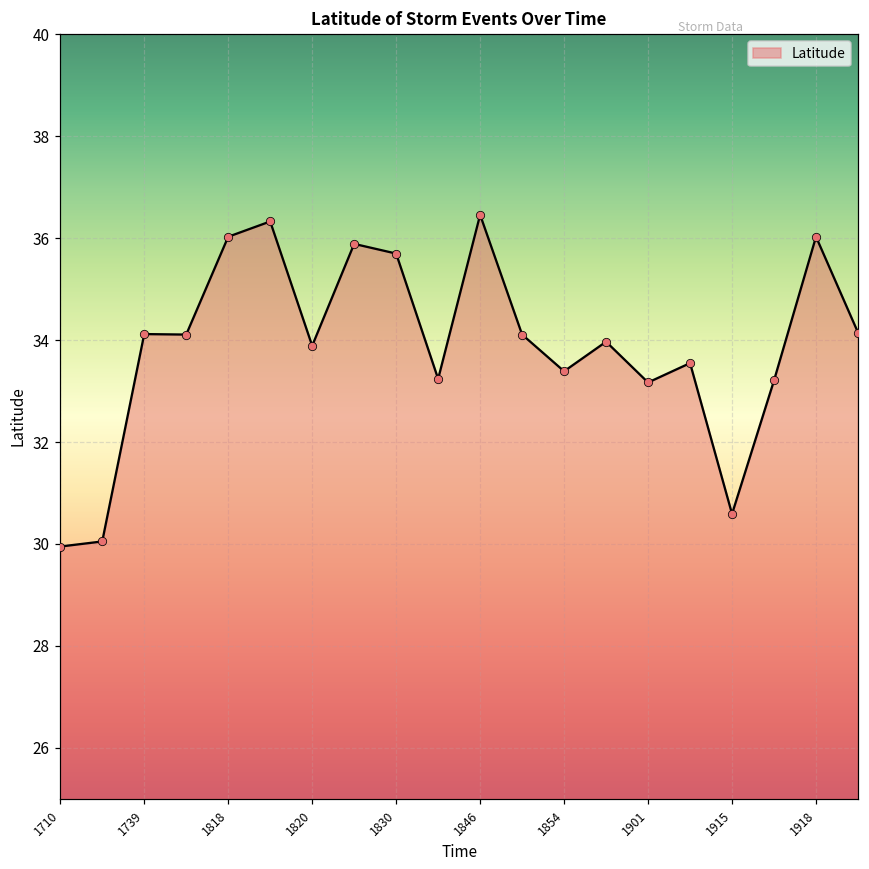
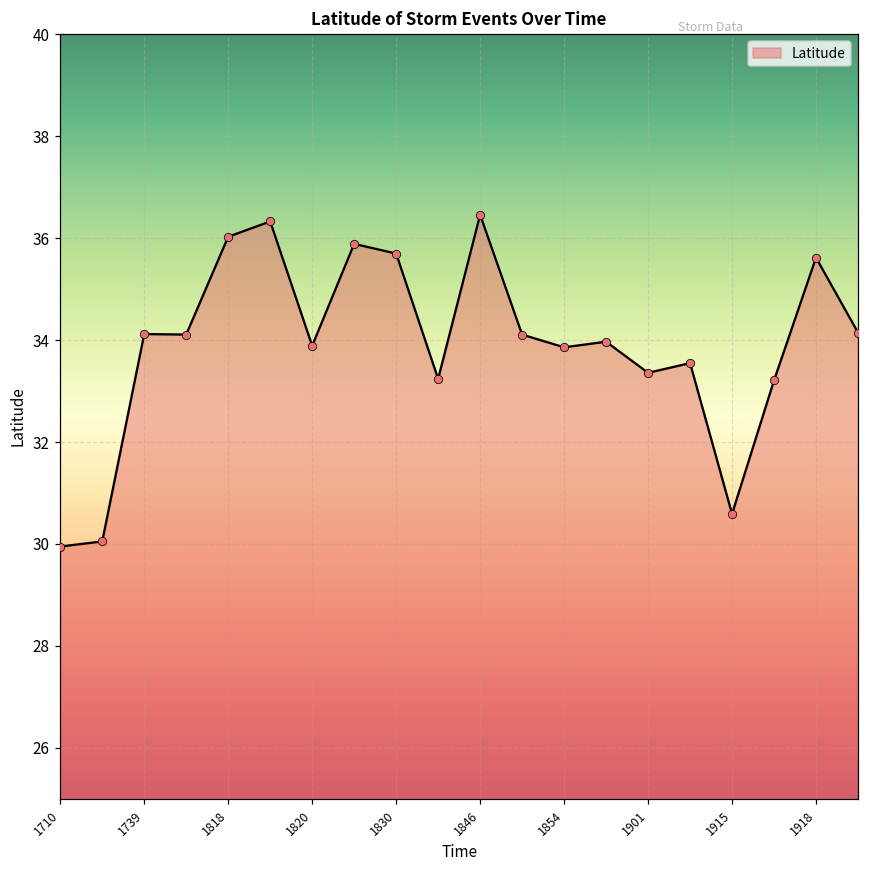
  {
    "1710": 30.0,
    "1739": 34.1,
    "1830": 35.7,
    "1846": 36.5,
-   "1854": 33.4,
-   "1901": 33.2,
+   "1854": 33.9,
+   "1901": 33.4,
    "1915": 30.6,
-   "1918": 36.0
+   "1918": 35.6
  }
